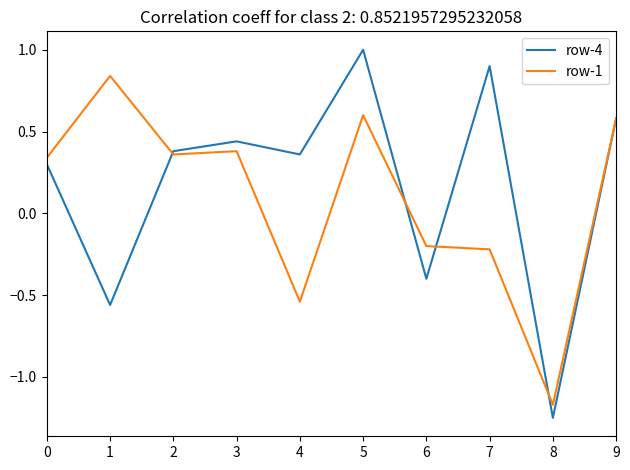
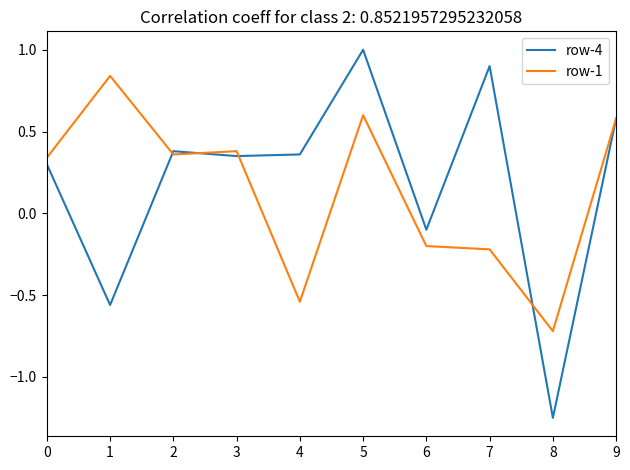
  {
    "row-4": {
      "0": 0.30,
      "1": -0.56,
      "2": 0.38,
-     "3": 0.44,
+     "3": 0.35,
      "4": 0.36,
      "5": 1.00,
-     "6": -0.4,
+     "6": -0.1,
      "7": 0.90,
      "8": -1.25
    },
    "row-1": {
      "0": 0.34,
      "1": 0.84,
      "2": 0.36,
      "3": 0.38,
      "4": -0.54,
      "5": 0.60,
      "6": -0.20,
      "7": -0.22,
-     "8": -1.17
+     "8": -0.72
    }
  }
